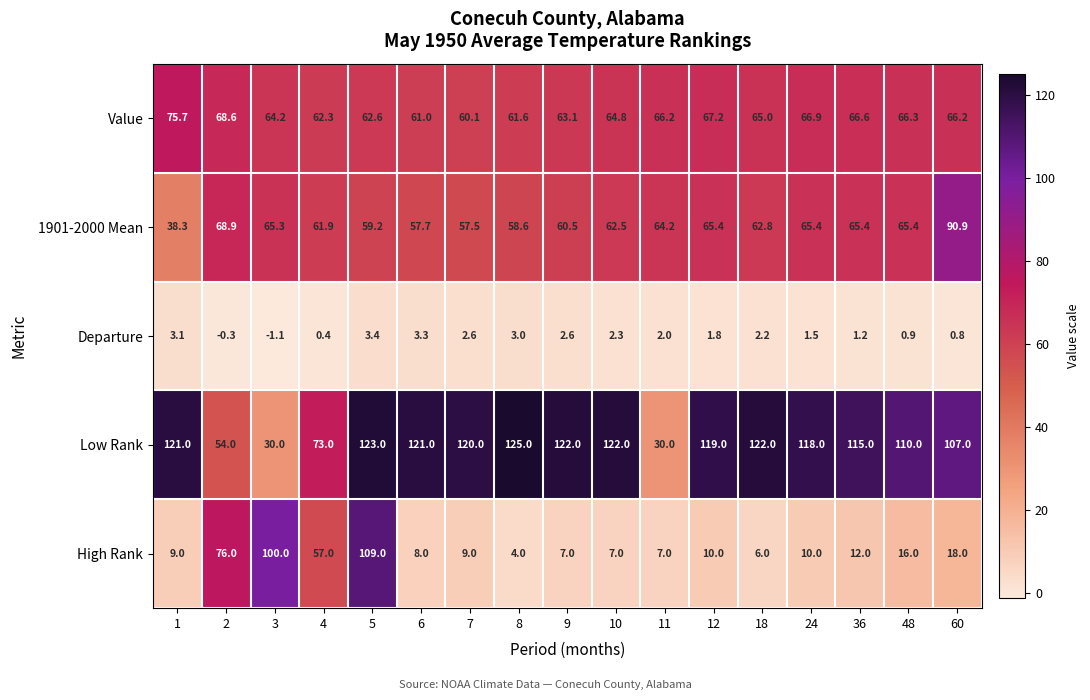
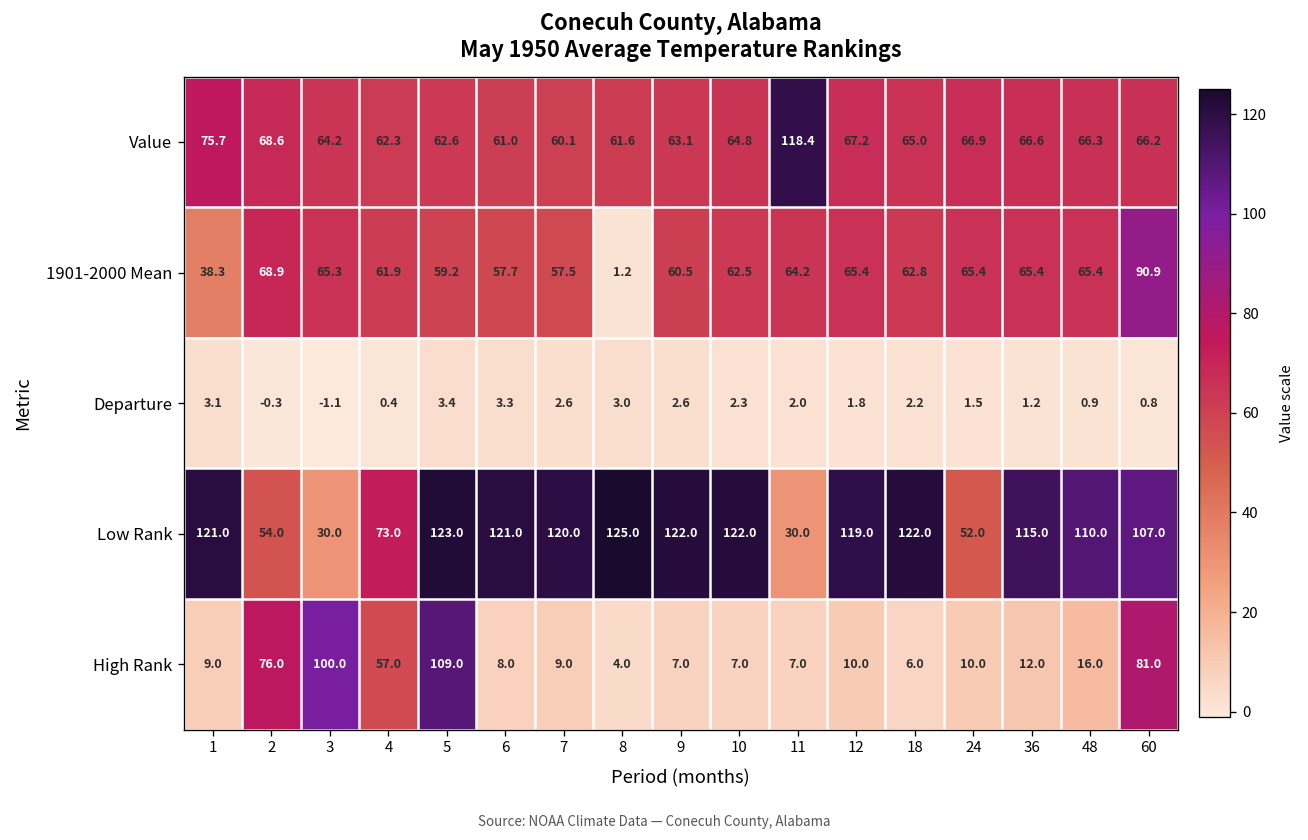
  {
    "Value": {
      "1": 75.7,
      "2": 68.6,
      "3": 64.2,
      "4": 62.3,
      "5": 62.6,
      "6": 61.0,
      "7": 60.1,
      "8": 61.6,
      "9": 63.1,
      "10": 64.8,
-     "11": 66.2,
+     "11": 118.4,
      "12": 67.2,
      "18": 65.0,
      "24": 66.9,
      "36": 66.6,
      "48": 66.3,
      "60": 66.2
    },
    "1901-2000 Mean": {
      "1": 38.3,
      "2": 68.9,
      "3": 65.3,
      "4": 61.9,
      "5": 59.2,
      "6": 57.7,
      "7": 57.5,
-     "8": 58.6,
+     "8": 1.2,
      "9": 60.5,
      "10": 62.5,
      "11": 64.2,
      "12": 65.4,
      "18": 62.8,
      "24": 65.4,
      "36": 65.4,
      "48": 65.4,
      "60": 90.9
    },
    "Departure": {
      "1": 3.1,
      "2": -0.3,
      "3": -1.1,
      "4": 0.4,
      "5": 3.4,
      "6": 3.3,
      "7": 2.6,
      "8": 3.0,
      "9": 2.6,
      "10": 2.3,
      "11": 2.0,
      "12": 1.8,
      "18": 2.2,
      "24": 1.5,
      "36": 1.2,
      "48": 0.9,
      "60": 0.8
    },
    "Low Rank": {
      "1": 121.0,
      "2": 54.0,
      "3": 30.0,
      "4": 73.0,
      "5": 123.0,
      "6": 121.0,
      "7": 120.0,
      "8": 125.0,
      "9": 122.0,
      "10": 122.0,
      "11": 30.0,
      "12": 119.0,
      "18": 122.0,
-     "24": 118.0,
+     "24": 52.0,
      "36": 115.0,
      "48": 110.0,
      "60": 107.0
    },
    "High Rank": {
      "1": 9.0,
      "2": 76.0,
      "3": 100.0,
      "4": 57.0,
      "5": 109.0,
      "6": 8.0,
      "7": 9.0,
      "8": 4.0,
      "9": 7.0,
      "10": 7.0,
      "11": 7.0,
      "12": 10.0,
      "18": 6.0,
      "24": 10.0,
      "36": 12.0,
      "48": 16.0,
-     "60": 18.0
+     "60": 81.0
    }
  }
